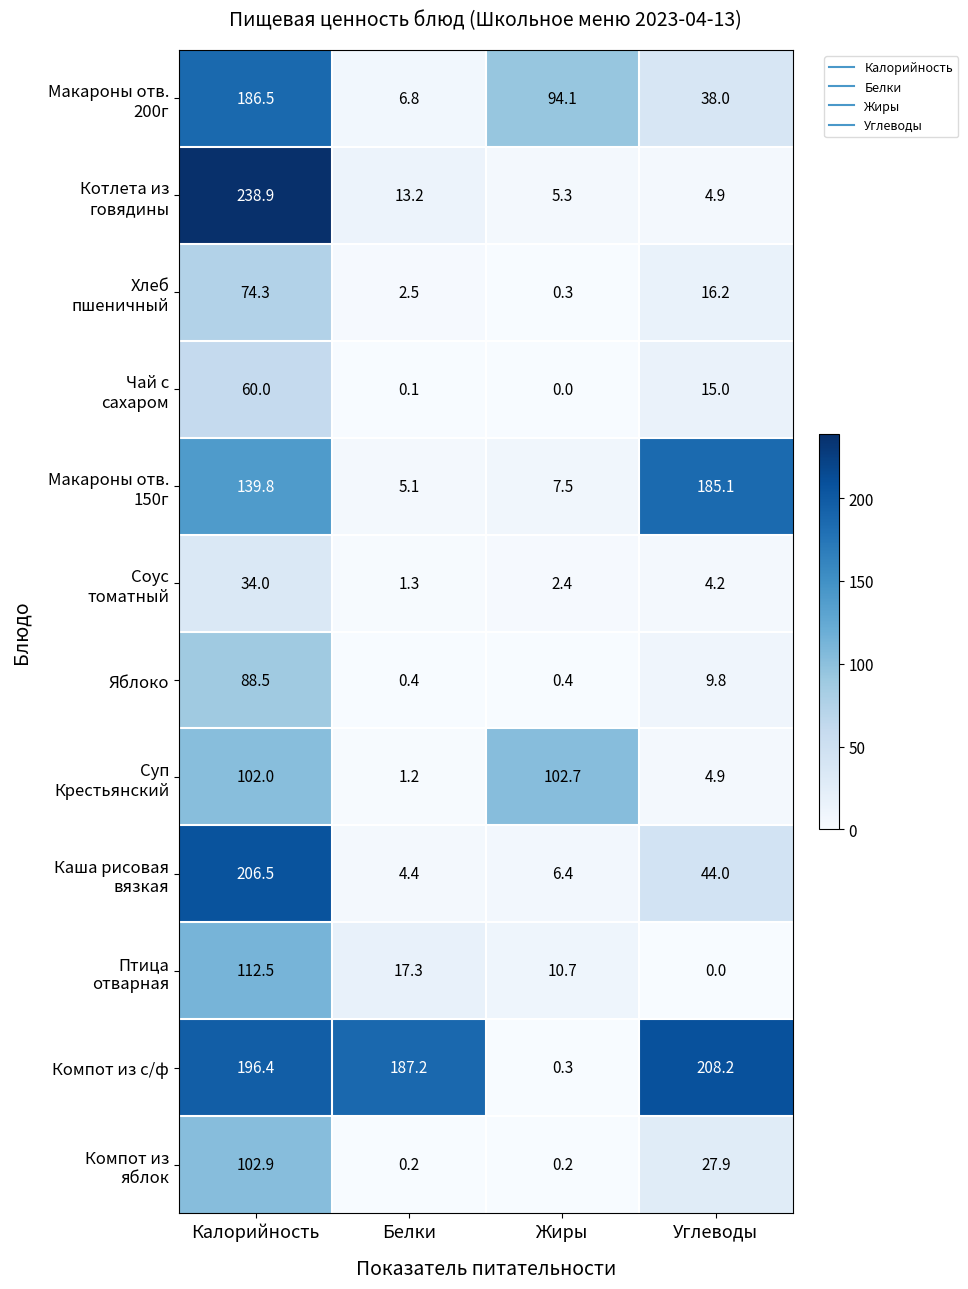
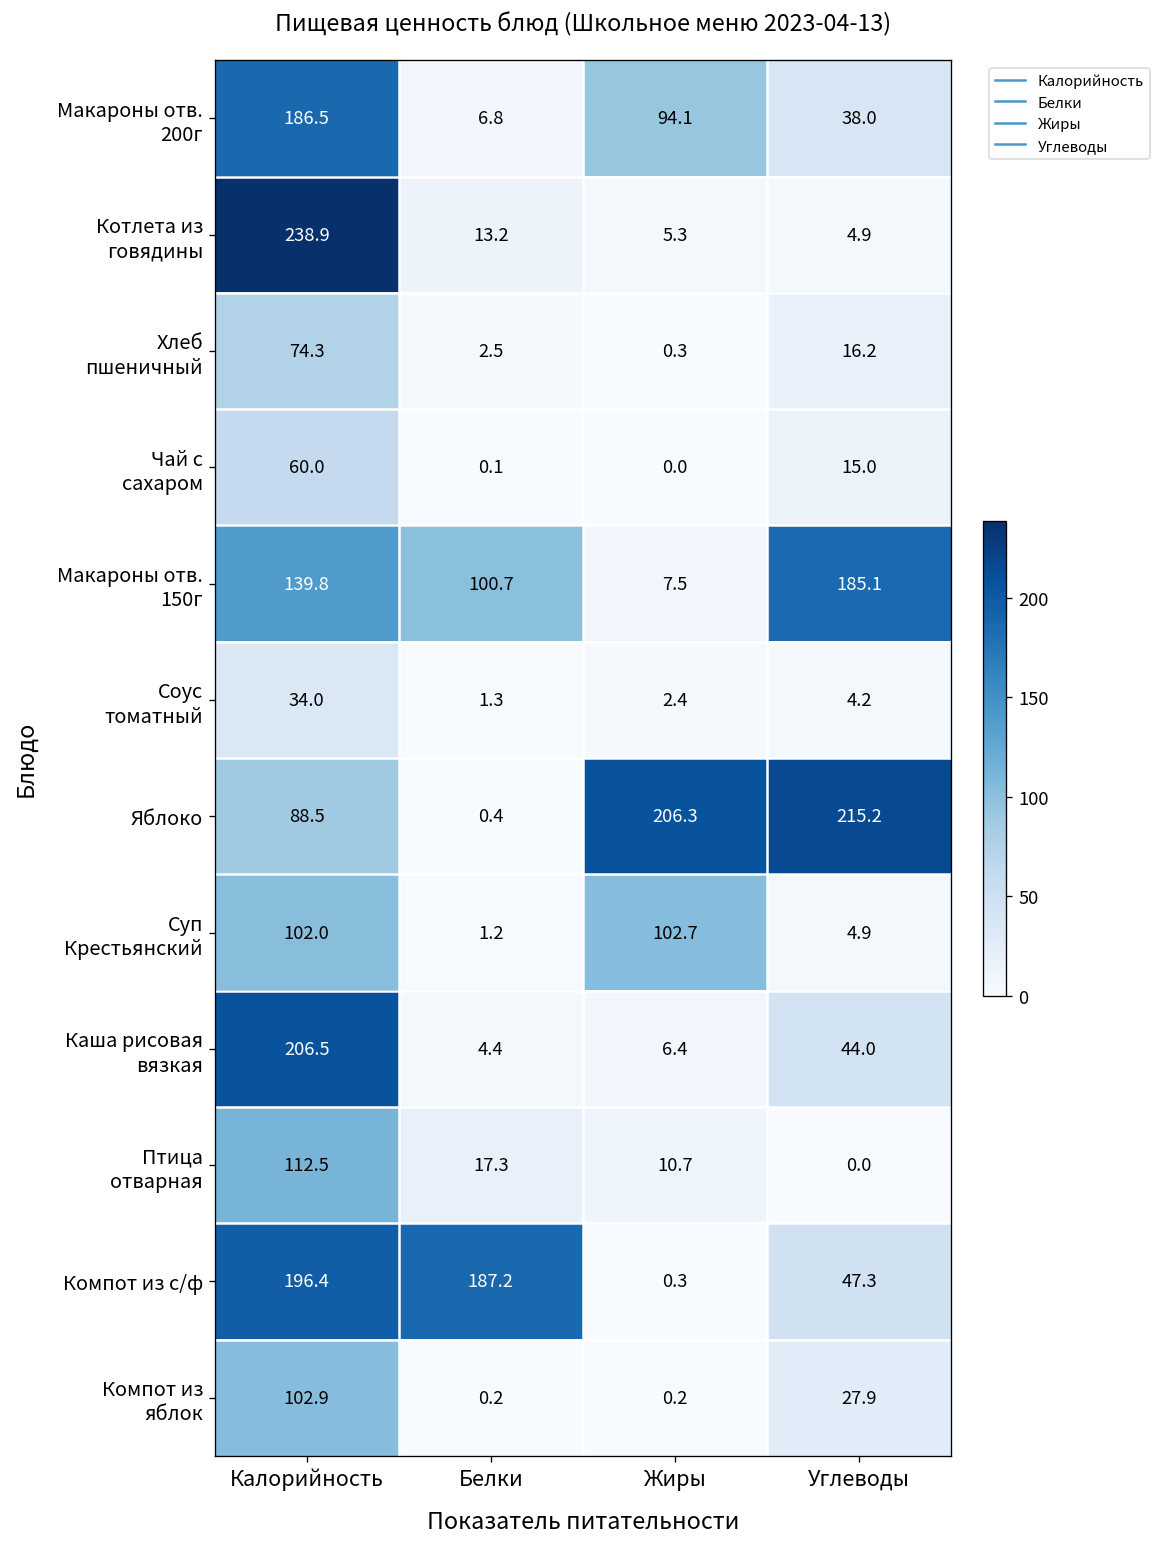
  {
    "Макароны отв. 200г": {
      "Калорийность": 186.5,
      "Белки": 6.8,
      "Жиры": 94.1,
      "Углеводы": 38.0
    },
    "Котлета из говядины": {
      "Калорийность": 238.9,
      "Белки": 13.2,
      "Жиры": 5.3,
      "Углеводы": 4.9
    },
    "Хлеб пшеничный": {
      "Калорийность": 74.3,
      "Белки": 2.5,
      "Жиры": 0.3,
      "Углеводы": 16.2
    },
    "Чай с сахаром": {
      "Калорийность": 60.0,
      "Белки": 0.1,
      "Жиры": 0.0,
      "Углеводы": 15.0
    },
    "Макароны отв. 150г": {
      "Калорийность": 139.8,
-     "Белки": 5.1,
+     "Белки": 100.7,
      "Жиры": 7.5,
      "Углеводы": 185.1
    },
    "Соус томатный": {
      "Калорийность": 34.0,
      "Белки": 1.3,
      "Жиры": 2.4,
      "Углеводы": 4.2
    },
    "Яблоко": {
      "Калорийность": 88.5,
      "Белки": 0.4,
-     "Жиры": 0.4,
-     "Углеводы": 9.8
+     "Жиры": 206.3,
+     "Углеводы": 215.2
    },
    "Суп Крестьянский": {
      "Калорийность": 102.0,
      "Белки": 1.2,
      "Жиры": 102.7,
      "Углеводы": 4.9
    },
    "Каша рисовая вязкая": {
      "Калорийность": 206.5,
      "Белки": 4.4,
      "Жиры": 6.4,
      "Углеводы": 44.0
    },
    "Птица отварная": {
      "Калорийность": 112.5,
      "Белки": 17.3,
      "Жиры": 10.7,
      "Углеводы": 0.0
    },
    "Компот из с/ф": {
      "Калорийность": 196.4,
      "Белки": 187.2,
      "Жиры": 0.3,
-     "Углеводы": 208.2
+     "Углеводы": 47.3
    },
    "Компот из яблок": {
      "Калорийность": 102.9,
      "Белки": 0.2,
      "Жиры": 0.2,
      "Углеводы": 27.9
    }
  }
